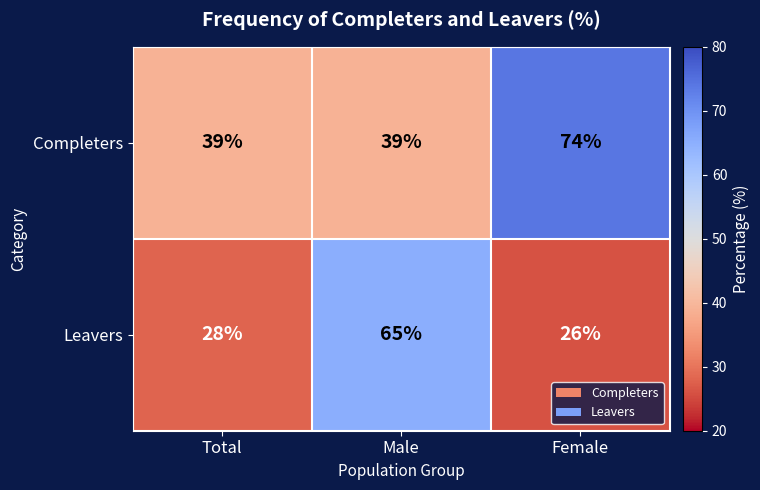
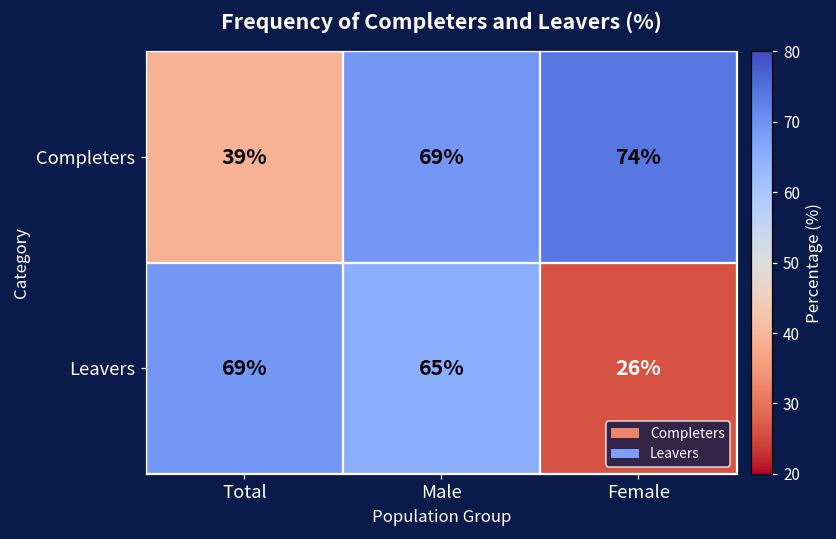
  {
    "Completers": {
      "Total": "39%",
-     "Male": "39%",
+     "Male": "69%",
      "Female": "74%"
    },
    "Leavers": {
-     "Total": "28%",
+     "Total": "69%",
      "Male": "65%",
      "Female": "26%"
    }
  }
